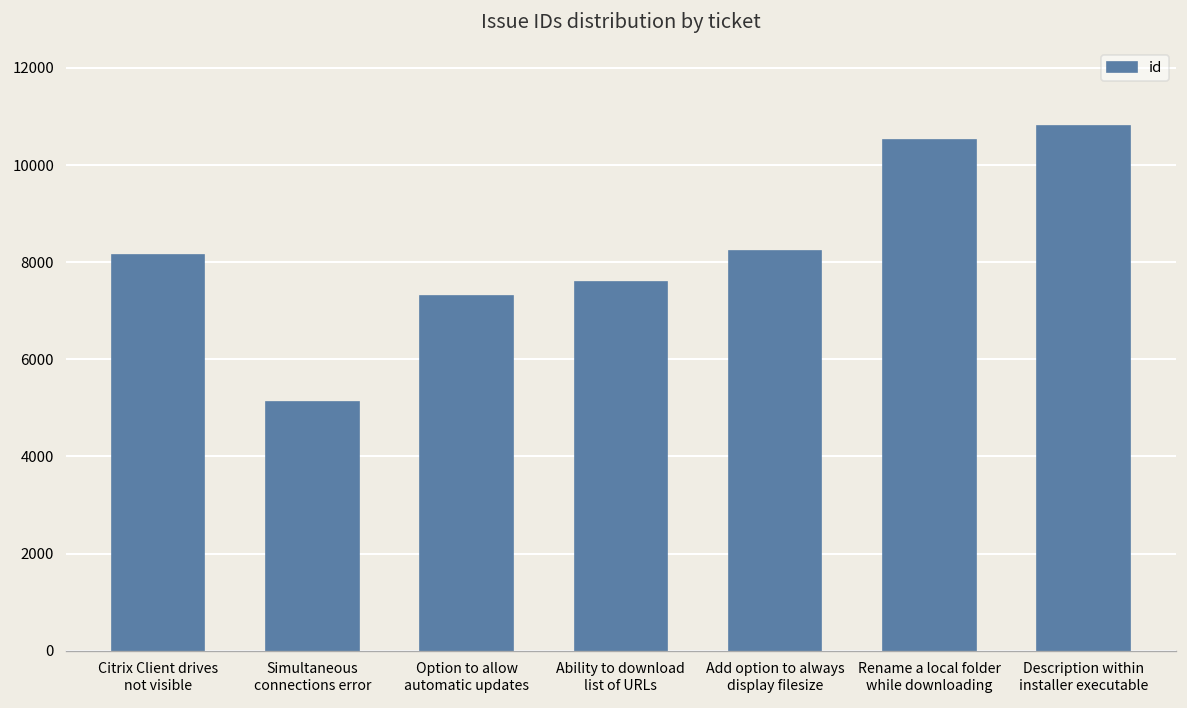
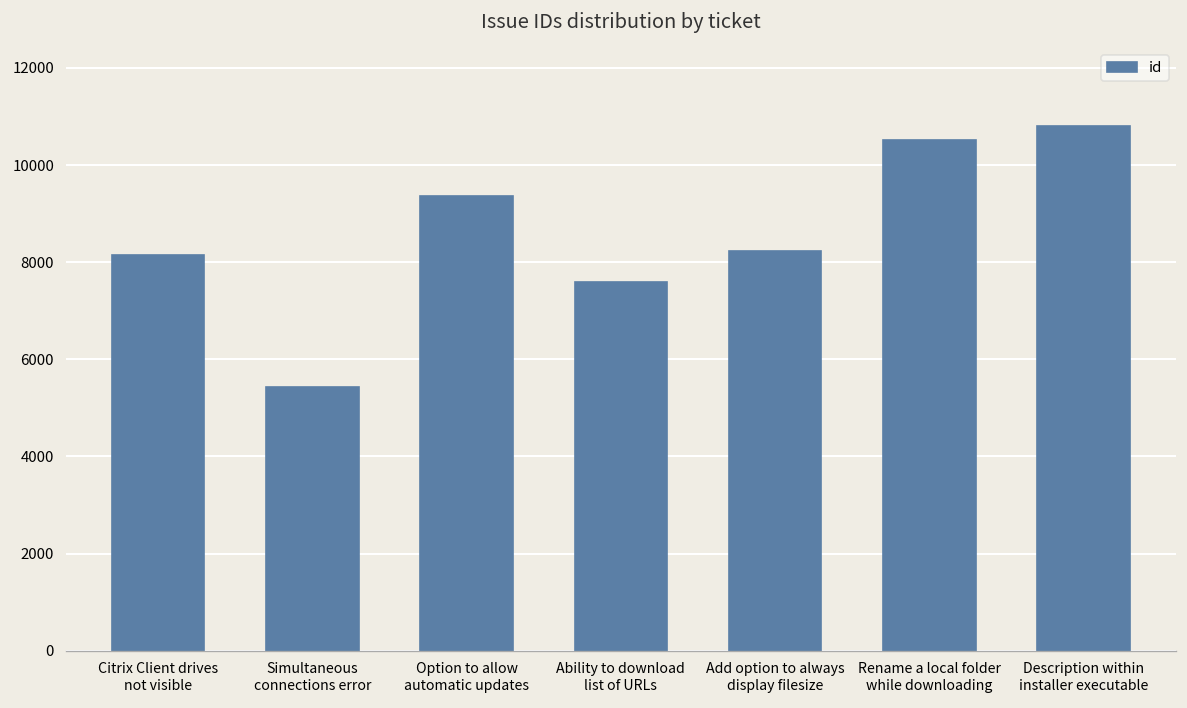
  {
    "Citrix Client drives not visible": 8100,
-   "Simultaneous connections error": 5100,
-   "Option to allow automatic updates": 7300,
+   "Simultaneous connections error": 5400,
+   "Option to allow automatic updates": 9400,
    "Ability to download list of URLs": 7600,
    "Add option to always display filesize": 8200,
    "Rename a local folder while downloading": 10500,
    "Description within installer executable": 10800
  }
